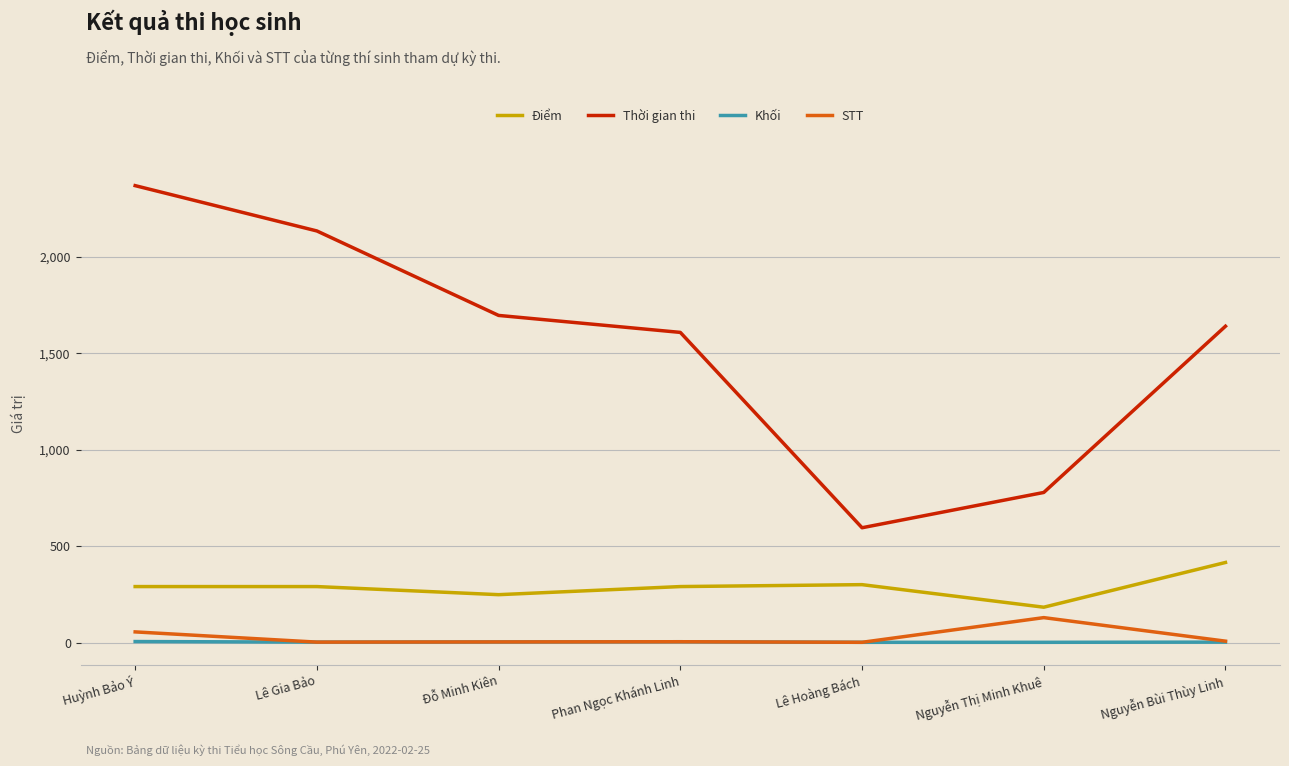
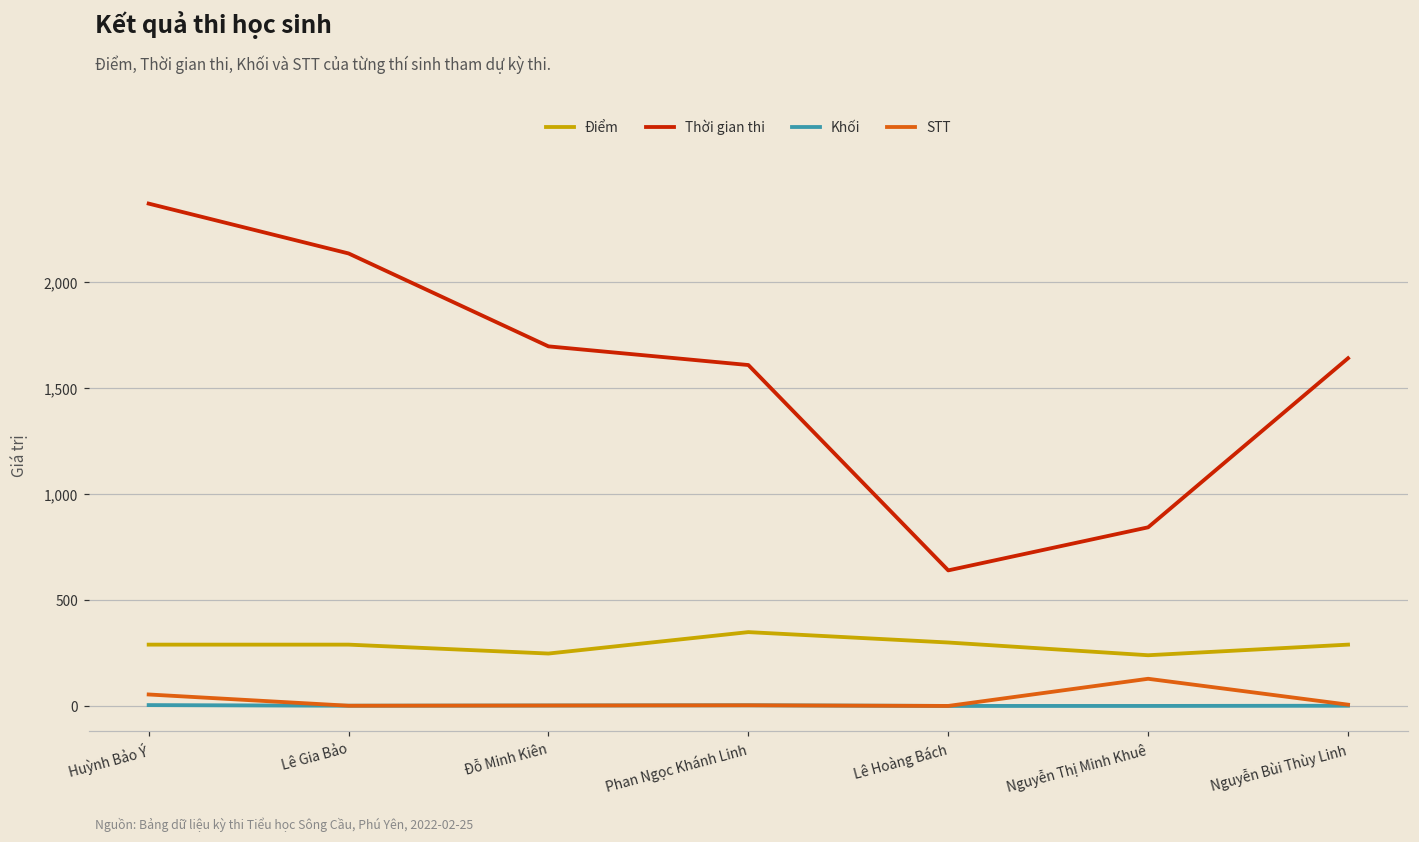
  {
    "Điểm": {
      "Huỳnh Bảo Ý": "290",
      "Lê Gia Bảo": "290",
      "Đỗ Minh Kiên": "250",
-     "Phan Ngọc Khánh Linh": "290",
+     "Phan Ngọc Khánh Linh": "350",
      "Lê Hoàng Bách": "300",
-     "Nguyễn Thị Minh Khuê": "180",
-     "Nguyễn Bùi Thùy Linh": "420"
+     "Nguyễn Thị Minh Khuê": "240",
+     "Nguyễn Bùi Thùy Linh": "290"
    },
    "Thời gian thi": {
      "Huỳnh Bảo Ý": "2,370",
      "Lê Gia Bảo": "2,130",
      "Đỗ Minh Kiên": "1,700",
      "Phan Ngọc Khánh Linh": "1,610",
-     "Lê Hoàng Bách": "600",
-     "Nguyễn Thị Minh Khuê": "780",
+     "Lê Hoàng Bách": "640",
+     "Nguyễn Thị Minh Khuê": "840",
      "Nguyễn Bùi Thùy Linh": "1,640"
    },
    "Khối": {
      "Huỳnh Bảo Ý": "10",
      "Nguyễn Thị Minh Khuê": "0"
    },
    "STT": {
      "Huỳnh Bảo Ý": "60",
      "Nguyễn Thị Minh Khuê": "130"
    }
  }
